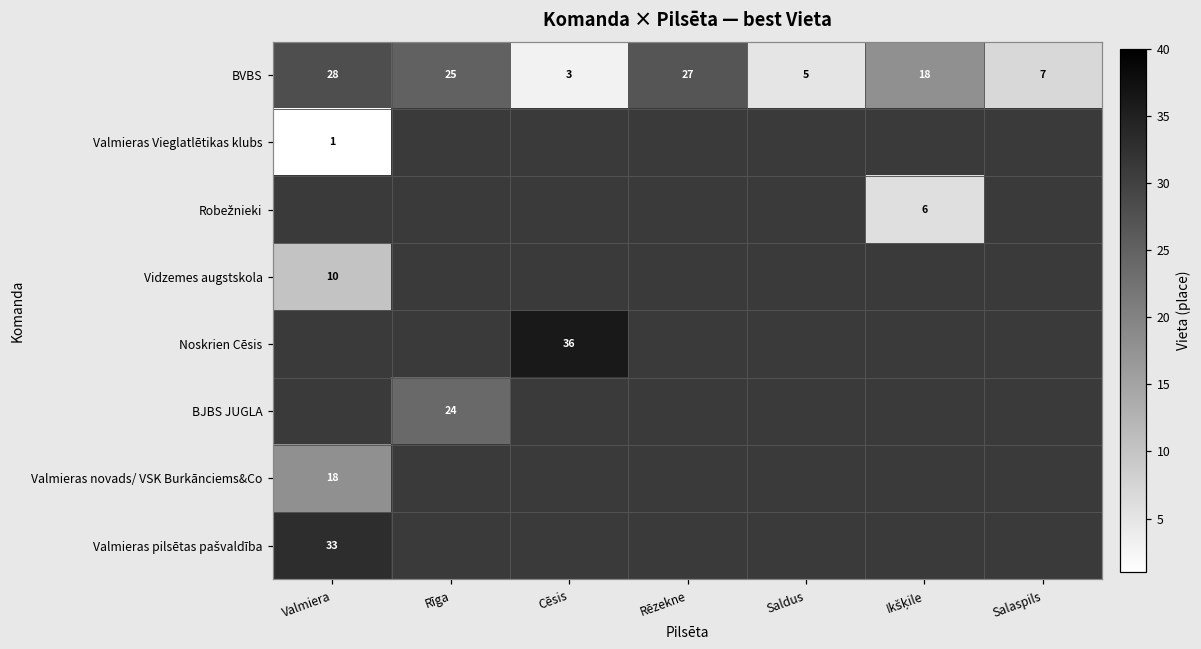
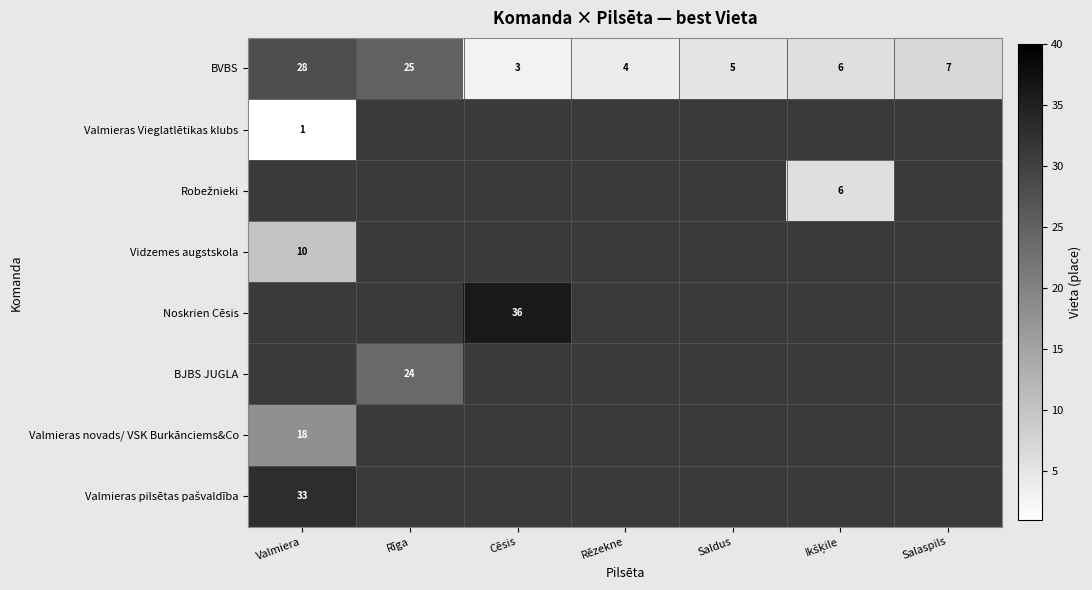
  {
    "BVBS": {
      "Valmiera": 28,
      "Rīga": 25,
      "Cēsis": 3,
-     "Rēzekne": 27,
+     "Rēzekne": 4,
      "Saldus": 5,
-     "Ikšķile": 18,
+     "Ikšķile": 6,
      "Salaspils": 7
    },
    "Valmieras Vieglatlētikas klubs": {
      "Valmiera": 1
    },
    "Robežnieki": {
      "Ikšķile": 6
    },
    "Vidzemes augstskola": {
      "Valmiera": 10
    },
    "Noskrien Cēsis": {
      "Cēsis": 36
    },
    "BJBS JUGLA": {
      "Rīga": 24
    },
    "Valmieras novads/ VSK Burkānciems&Co": {
      "Valmiera": 18
    },
    "Valmieras pilsētas pašvaldība": {
      "Valmiera": 33
    }
  }
